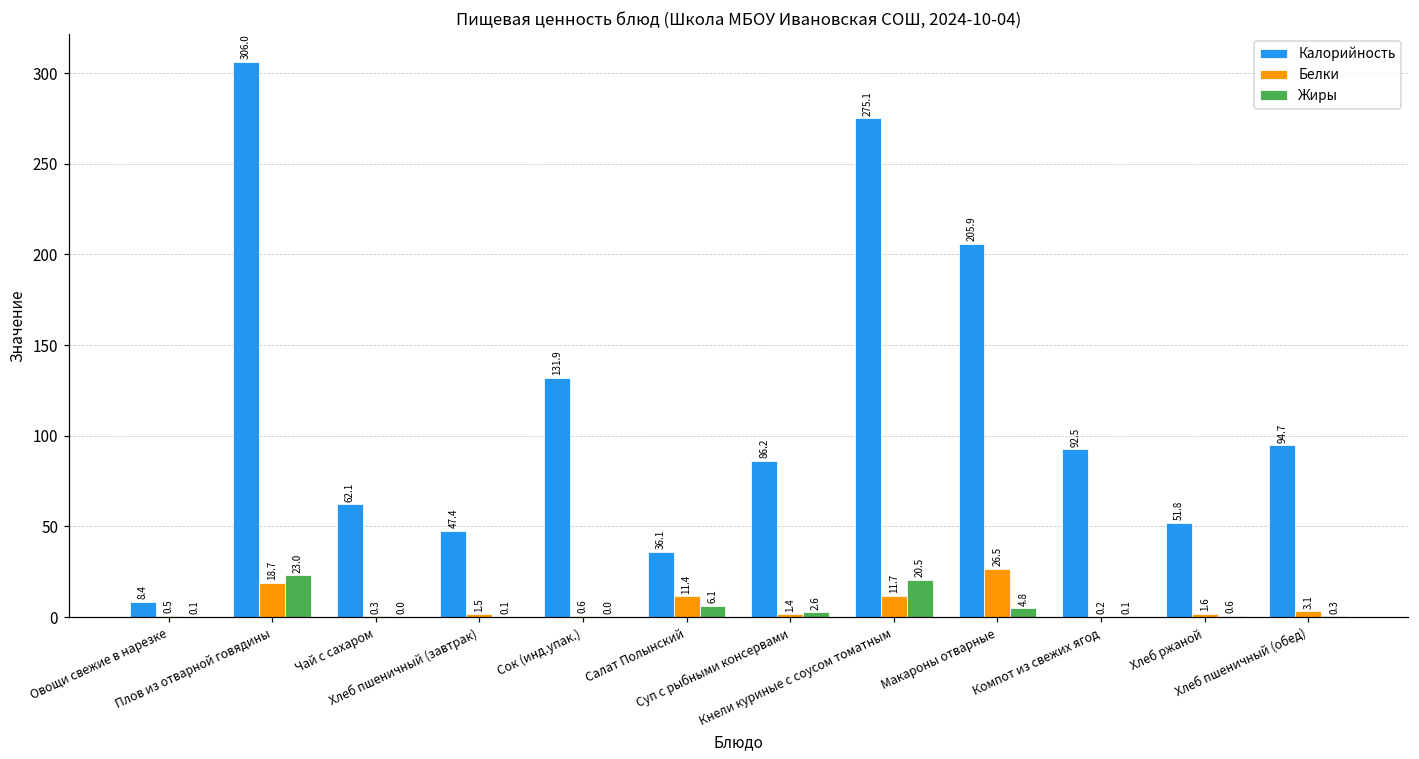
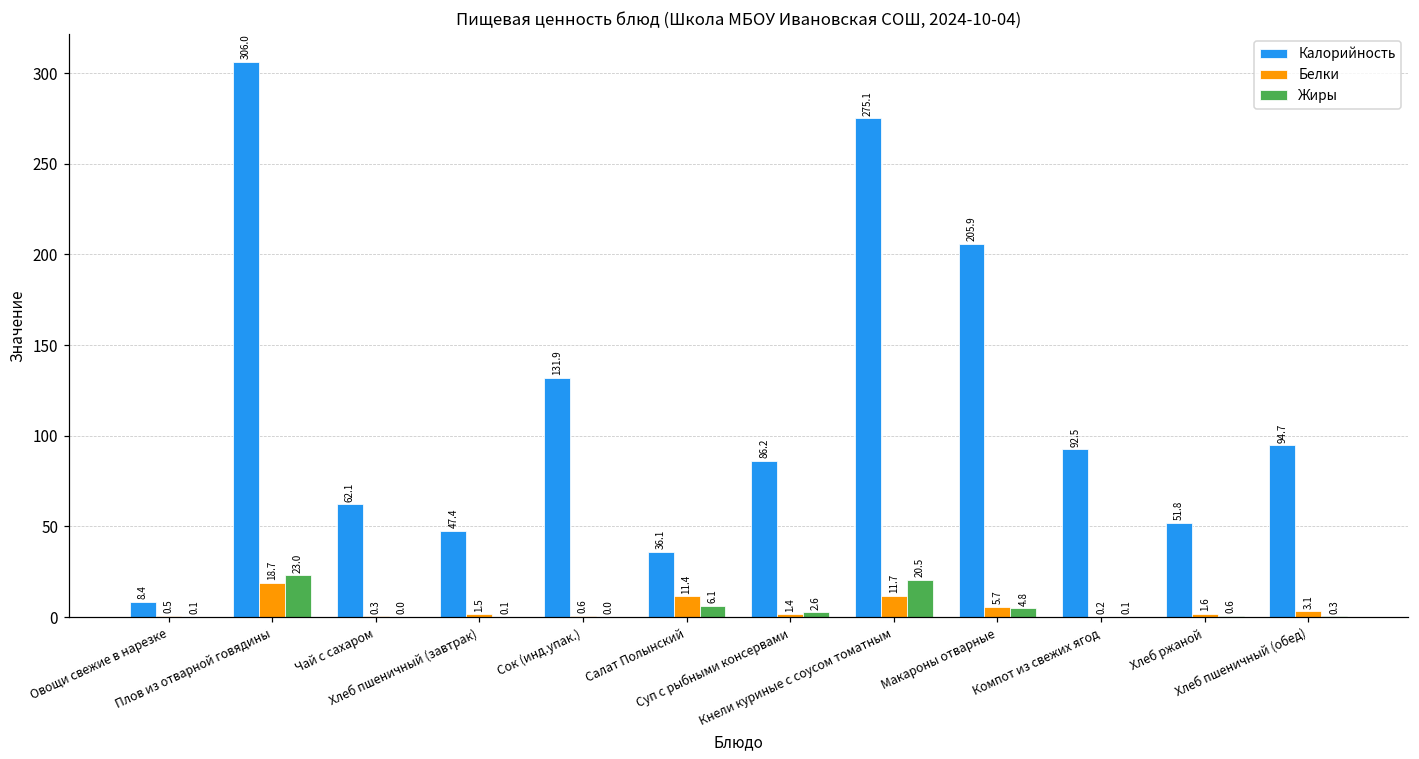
  {
    "Калорийность": {
      "Овощи свежие в нарезке": 8.4,
      "Плов из отварной говядины": 306.0,
      "Чай с сахаром": 62.1,
      "Хлеб пшеничный (завтрак)": 47.4,
      "Сок (инд.упак.)": 131.9,
      "Салат Полынский": 36.1,
      "Суп с рыбными консервами": 86.2,
      "Кнели куриные с соусом томатным": 275.1,
      "Макароны отварные": 205.9,
      "Компот из свежих ягод": 92.5,
      "Хлеб ржаной": 51.8,
      "Хлеб пшеничный (обед)": 94.7
    },
    "Белки": {
      "Овощи свежие в нарезке": 0.5,
      "Плов из отварной говядины": 18.7,
      "Чай с сахаром": 0.3,
      "Хлеб пшеничный (завтрак)": 1.5,
      "Сок (инд.упак.)": 0.6,
      "Салат Полынский": 11.4,
      "Суп с рыбными консервами": 1.4,
      "Кнели куриные с соусом томатным": 11.7,
-     "Макароны отварные": 26.5,
+     "Макароны отварные": 5.7,
      "Компот из свежих ягод": 0.2,
      "Хлеб ржаной": 1.6,
      "Хлеб пшеничный (обед)": 3.1
    },
    "Жиры": {
      "Овощи свежие в нарезке": 0.1,
      "Плов из отварной говядины": 23.0,
      "Чай с сахаром": 0.0,
      "Хлеб пшеничный (завтрак)": 0.1,
      "Сок (инд.упак.)": 0.0,
      "Салат Полынский": 6.1,
      "Суп с рыбными консервами": 2.6,
      "Кнели куриные с соусом томатным": 20.5,
      "Макароны отварные": 4.8,
      "Компот из свежих ягод": 0.1,
      "Хлеб ржаной": 0.6,
      "Хлеб пшеничный (обед)": 0.3
    }
  }
